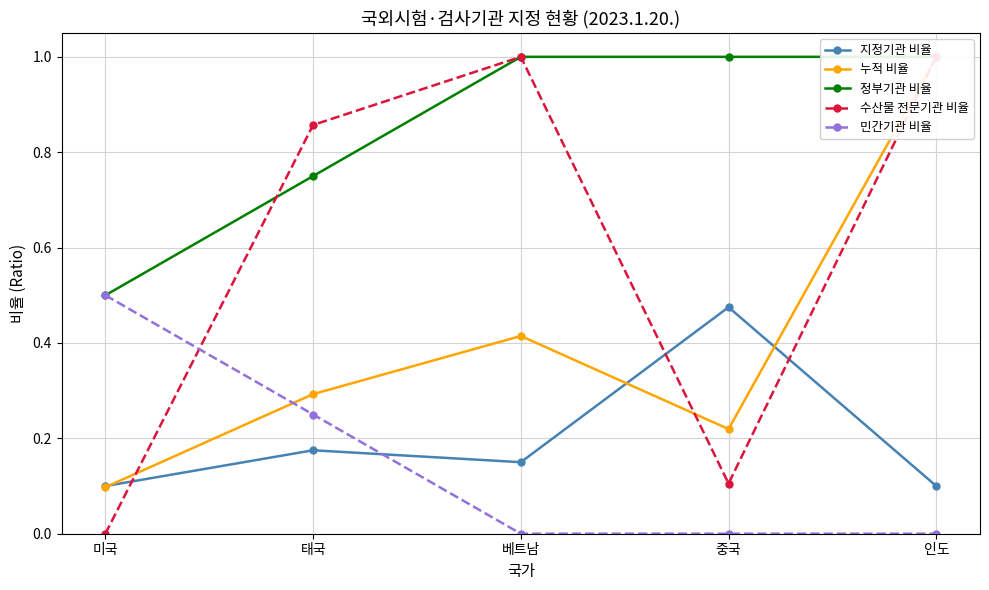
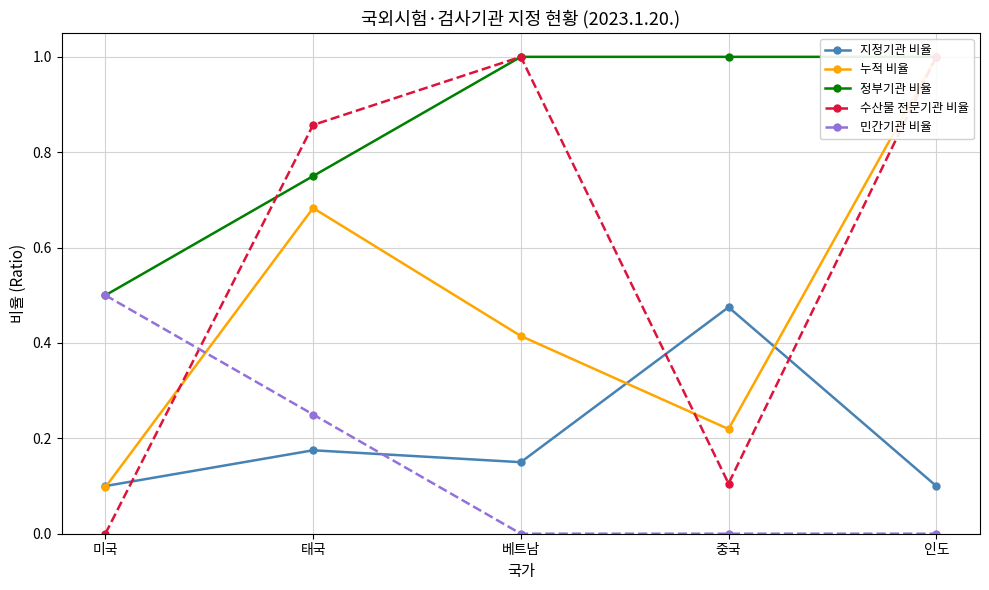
  {
    "지정기관 비율": {
      "태국": 0.18,
      "베트남": 0.15,
      "중국": 0.48,
      "인도": 0.10
    },
    "누적 비율": {
-     "태국": 0.29,
+     "태국": 0.68,
      "베트남": 0.41,
      "중국": 0.22
    },
    "정부기관 비율": {
      "태국": 0.75,
      "중국": 1.00
    },
    "수산물 전문기관 비율": {
      "미국": 0.00,
      "태국": 0.86,
      "중국": 0.11
    },
    "민간기관 비율": {
      "태국": 0.25,
      "베트남": 0.00,
      "중국": 0.00,
      "인도": 0.00
    }
  }
